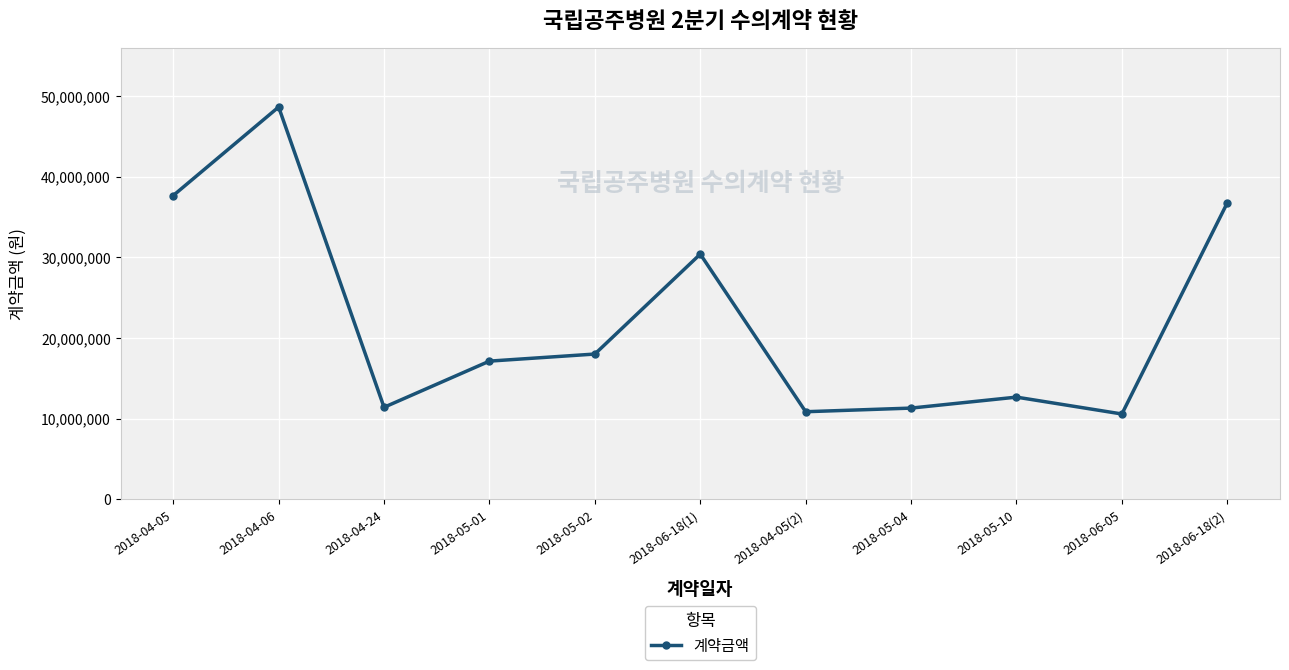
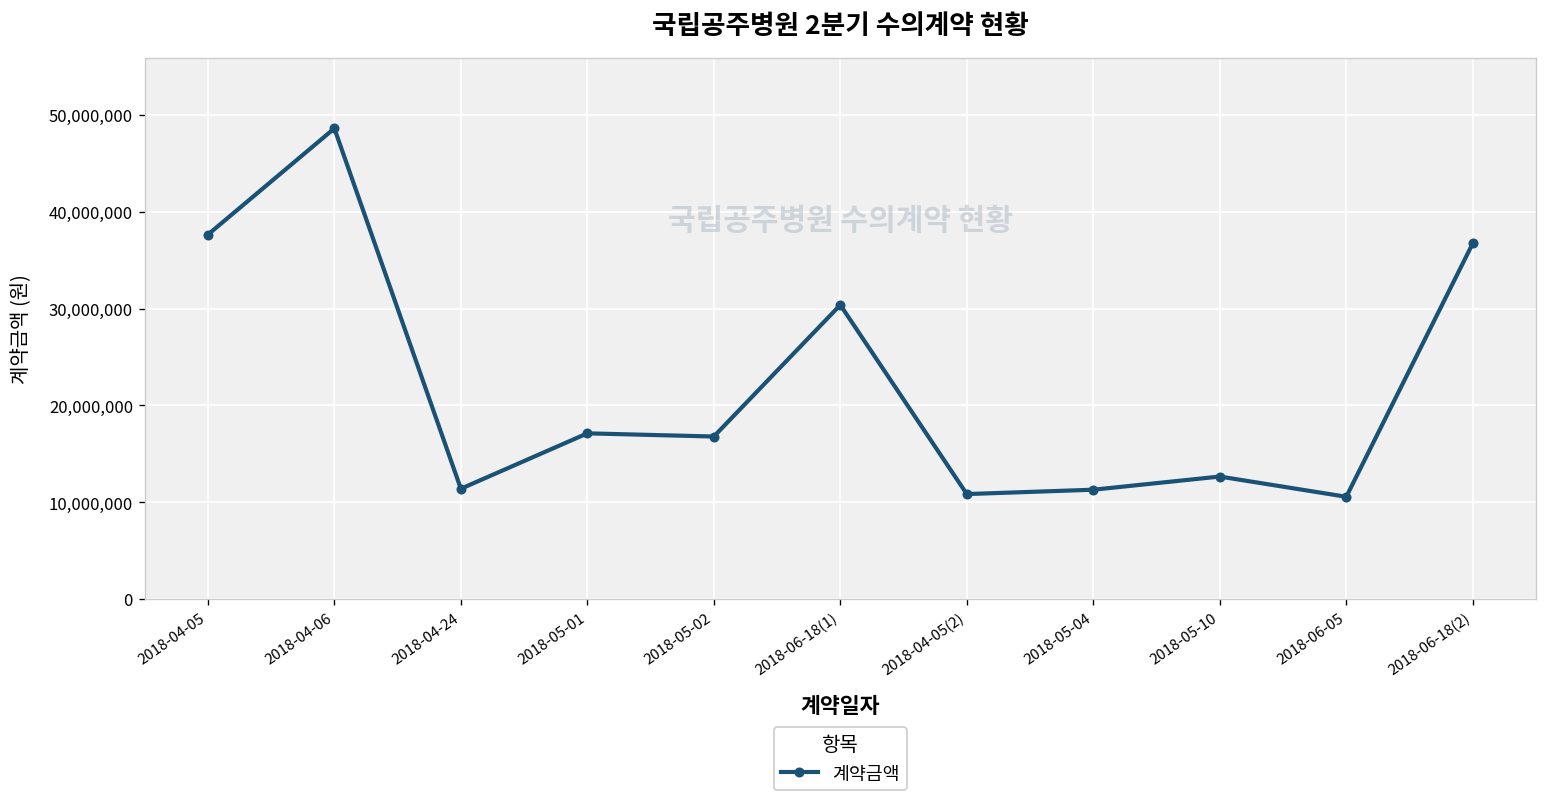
  {
    "2018-04-05": "38,000,000",
    "2018-04-06": "49,000,000",
    "2018-04-24": "11,000,000",
    "2018-05-01": "17,000,000",
-   "2018-05-02": "18,000,000",
+   "2018-05-02": "17,000,000",
    "2018-06-18(1)": "30,000,000",
    "2018-04-05(2)": "11,000,000",
    "2018-05-04": "11,000,000",
    "2018-05-10": "13,000,000",
    "2018-06-05": "11,000,000",
    "2018-06-18(2)": "37,000,000"
  }
